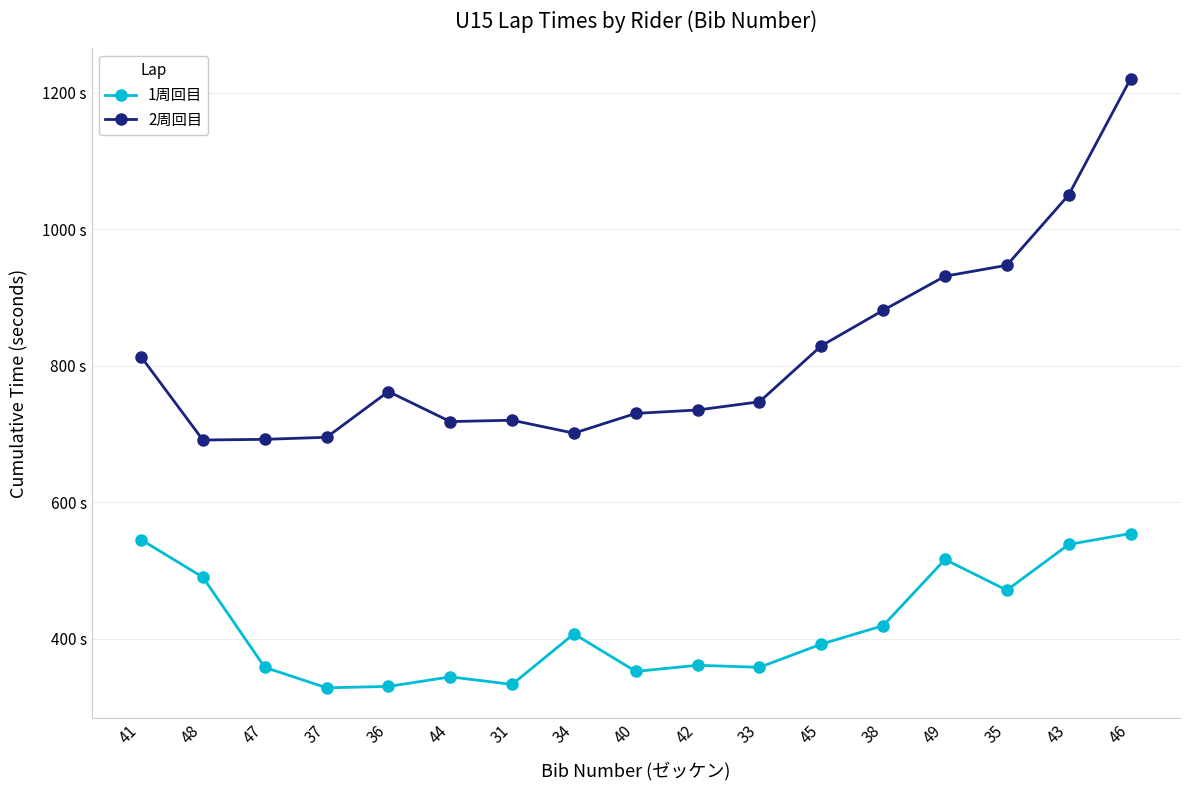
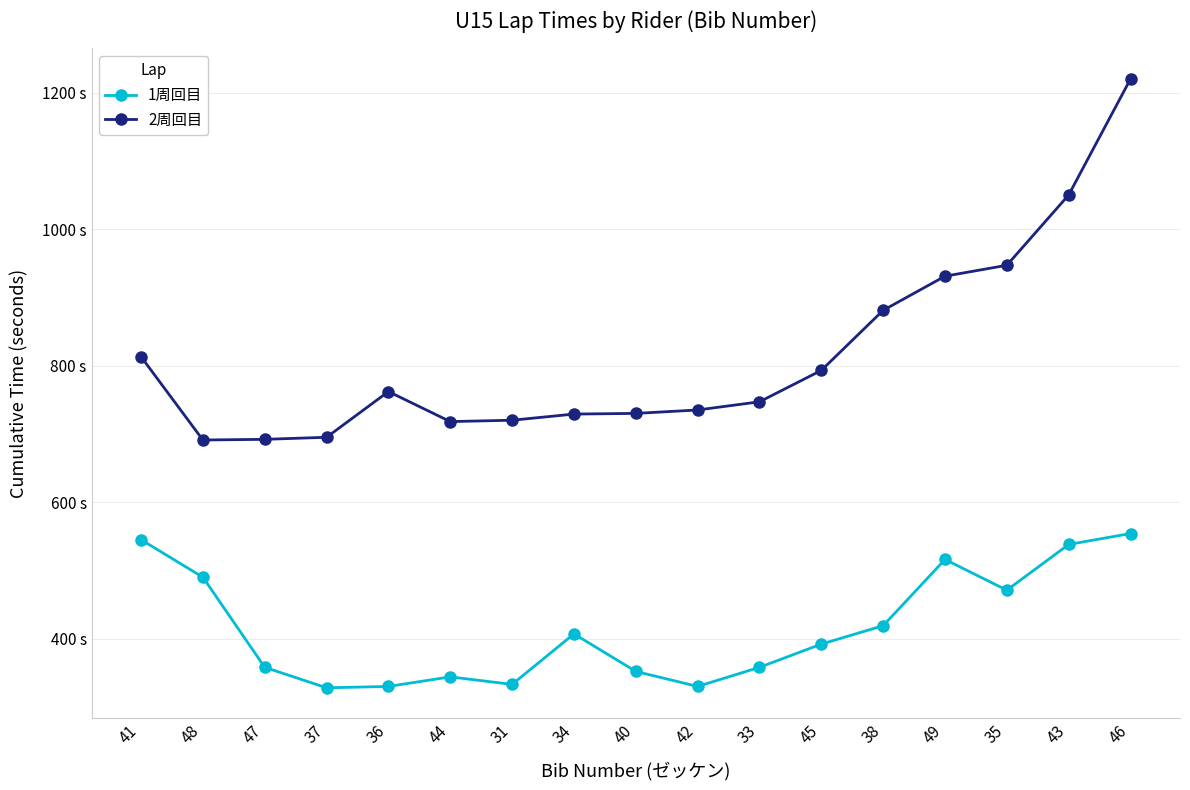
  {
    "1周回目": {
      "41": "550 s",
      "48": "490 s",
      "47": "360 s",
      "37": "330 s",
      "36": "330 s",
      "44": "340 s",
      "31": "330 s",
      "34": "410 s",
      "40": "350 s",
-     "42": "360 s",
+     "42": "330 s",
      "33": "360 s",
      "45": "390 s",
      "38": "420 s",
      "49": "520 s",
      "35": "470 s",
      "43": "540 s",
      "46": "550 s"
    },
    "2周回目": {
      "41": "810 s",
      "48": "690 s",
      "47": "690 s",
      "37": "700 s",
      "36": "760 s",
      "44": "720 s",
      "31": "720 s",
-     "34": "700 s",
+     "34": "730 s",
      "40": "730 s",
      "42": "740 s",
      "33": "750 s",
-     "45": "830 s",
+     "45": "790 s",
      "38": "880 s",
      "49": "930 s",
      "35": "950 s",
      "43": "1050 s",
      "46": "1220 s"
    }
  }
